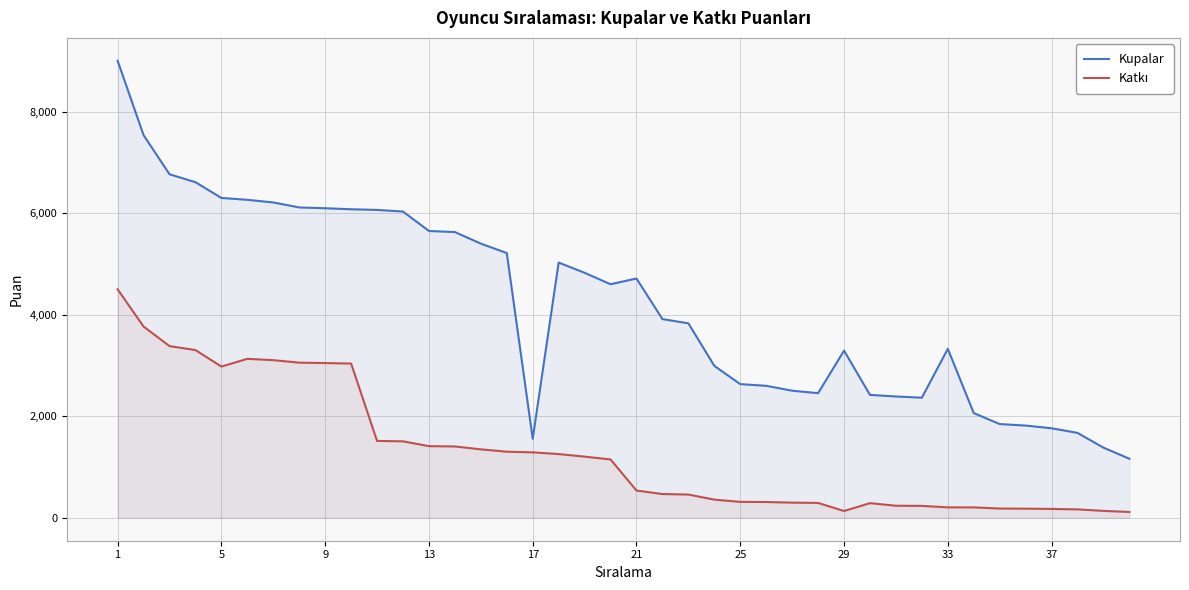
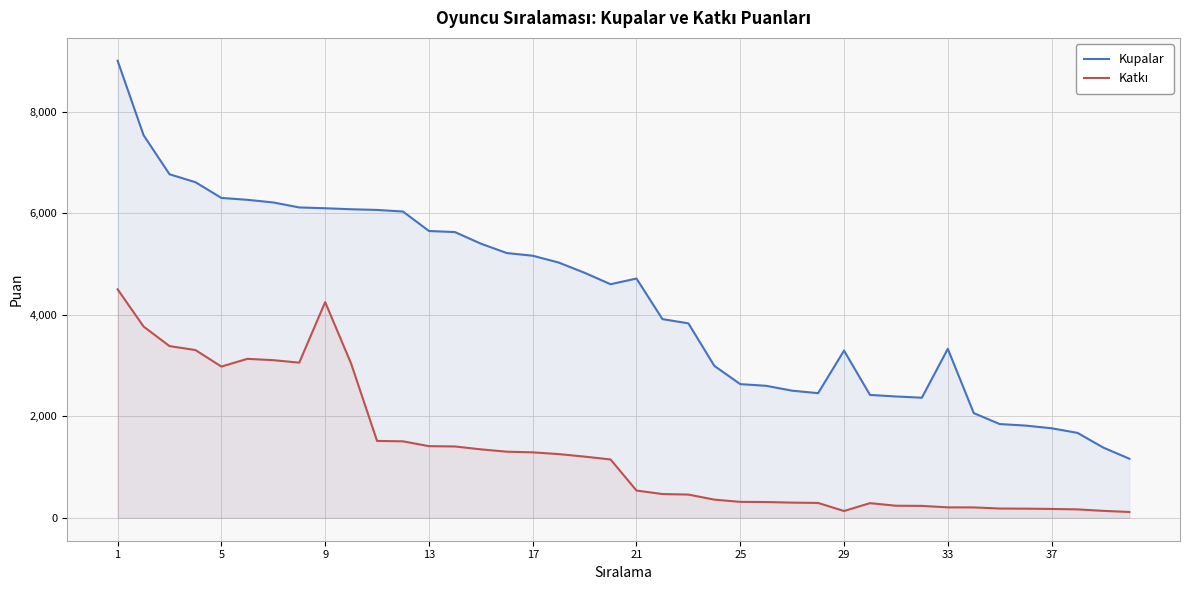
  {
    "Kupalar": {
      "1": "9,000",
      "5": "6,300",
      "9": "6,100",
      "13": "5,600",
-     "17": "1,600",
+     "17": "5,200",
      "21": "4,700",
      "25": "2,600",
      "29": "3,300",
      "33": "3,300",
      "37": "1,800"
    },
    "Katkı": {
      "1": "4,500",
      "5": "3,000",
-     "9": "3,000",
+     "9": "4,200",
      "13": "1,400",
      "17": "1,300",
      "21": "500",
      "25": "300",
      "29": "100",
      "33": "200",
      "37": "200"
    }
  }
